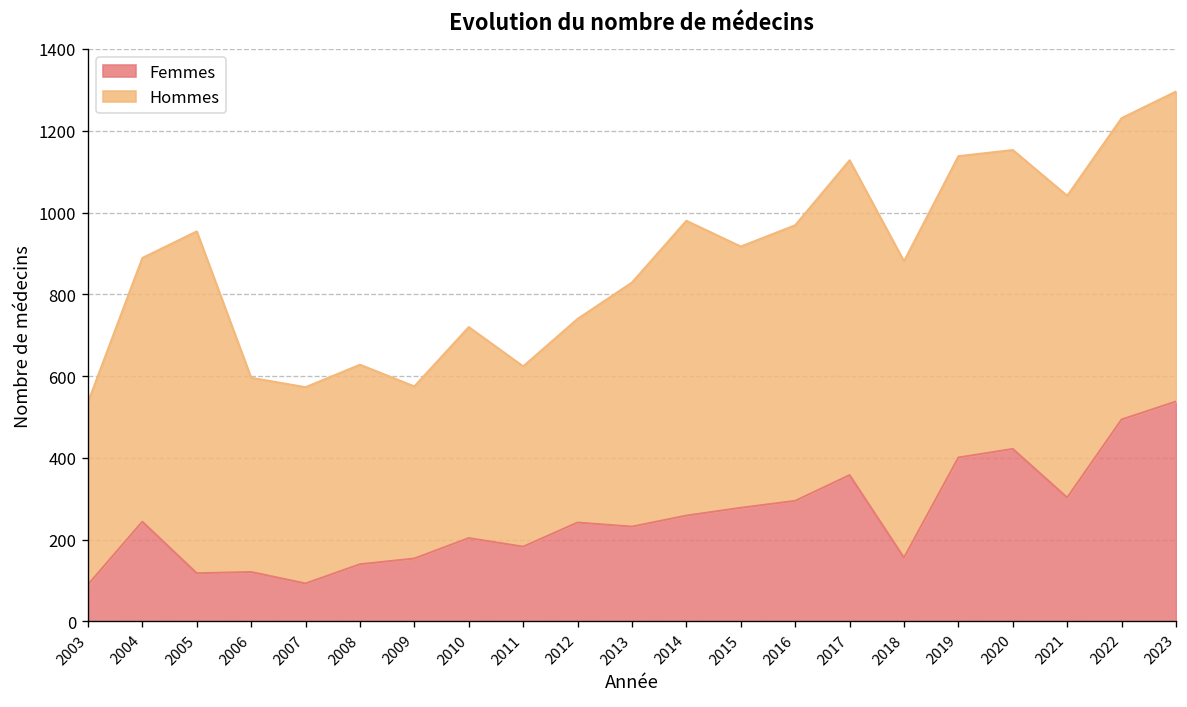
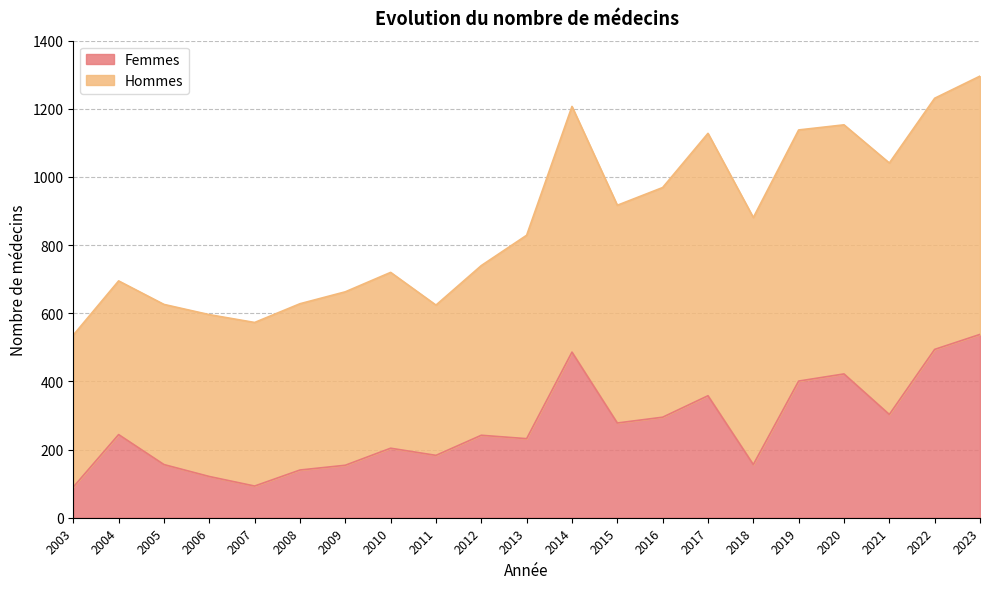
  {
    "Femmes": {
      "2003": 90,
      "2004": 240,
-     "2005": 120,
+     "2005": 160,
      "2006": 120,
      "2007": 90,
      "2008": 140,
      "2009": 150,
      "2010": 200,
      "2011": 180,
      "2012": 240,
      "2013": 230,
-     "2014": 260,
+     "2014": 490,
      "2015": 280,
      "2016": 300,
      "2017": 360,
      "2018": 160,
      "2019": 400,
      "2020": 420,
      "2021": 300,
      "2022": 490,
      "2023": 540
    },
    "Hommes": {
      "2003": 450,
-     "2004": 650,
-     "2005": 840,
+     "2004": 450,
+     "2005": 470,
      "2006": 480,
      "2007": 480,
      "2008": 490,
-     "2009": 420,
+     "2009": 510,
      "2010": 520,
      "2011": 440,
      "2012": 500,
      "2013": 600,
      "2014": 720,
      "2015": 640,
      "2016": 670,
      "2017": 770,
      "2018": 730,
      "2019": 740,
      "2020": 730,
      "2021": 740,
      "2022": 740,
      "2023": 760
    }
  }
